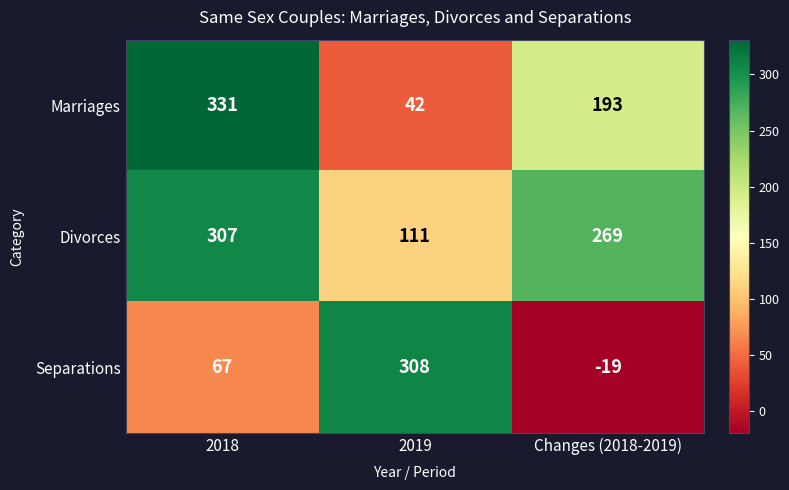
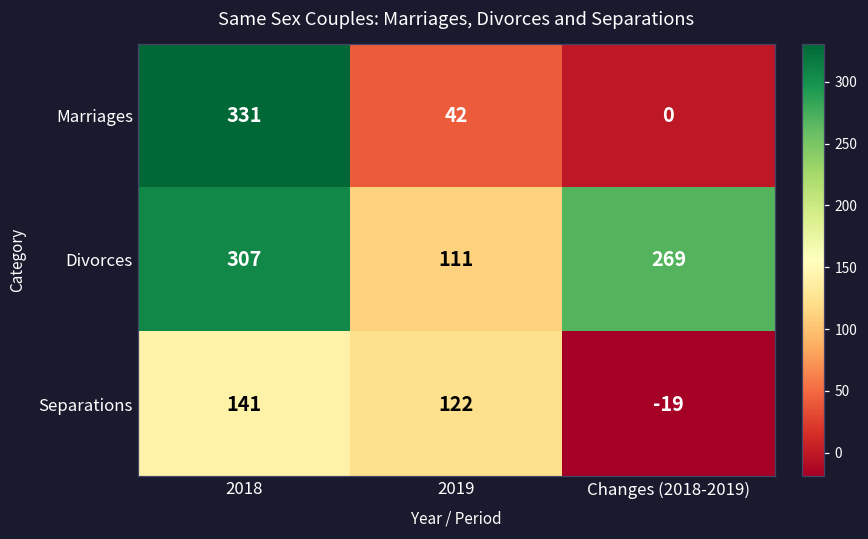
  {
    "Marriages": {
      "2018": 331,
      "2019": 42,
-     "Changes (2018-2019)": 193
+     "Changes (2018-2019)": 0
    },
    "Divorces": {
      "2018": 307,
      "2019": 111,
      "Changes (2018-2019)": 269
    },
    "Separations": {
-     "2018": 67,
-     "2019": 308,
+     "2018": 141,
+     "2019": 122,
      "Changes (2018-2019)": -19
    }
  }
